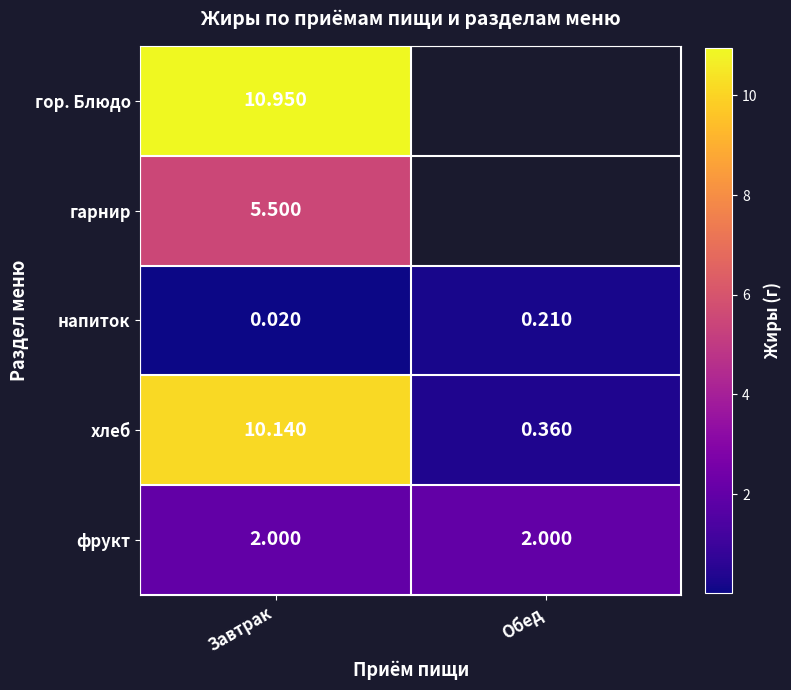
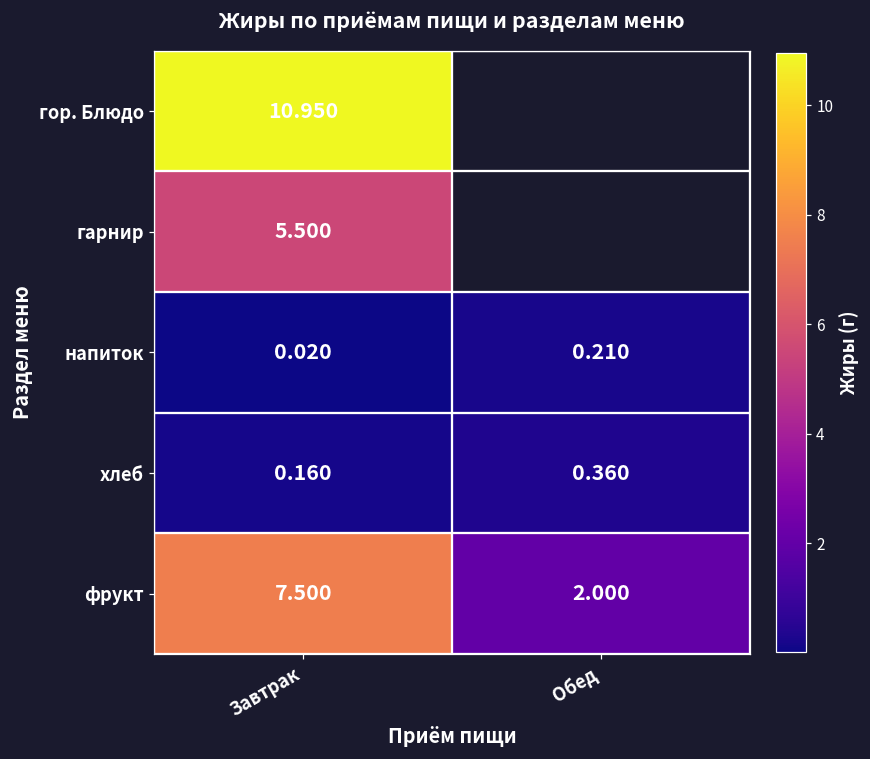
  {
    "гор. Блюдо": {
      "Завтрак": 10.950
    },
    "гарнир": {
      "Завтрак": 5.500
    },
    "напиток": {
      "Завтрак": 0.020,
      "Обед": 0.210
    },
    "хлеб": {
-     "Завтрак": 10.140,
+     "Завтрак": 0.160,
      "Обед": 0.360
    },
    "фрукт": {
-     "Завтрак": 2.000,
+     "Завтрак": 7.500,
      "Обед": 2.000
    }
  }
